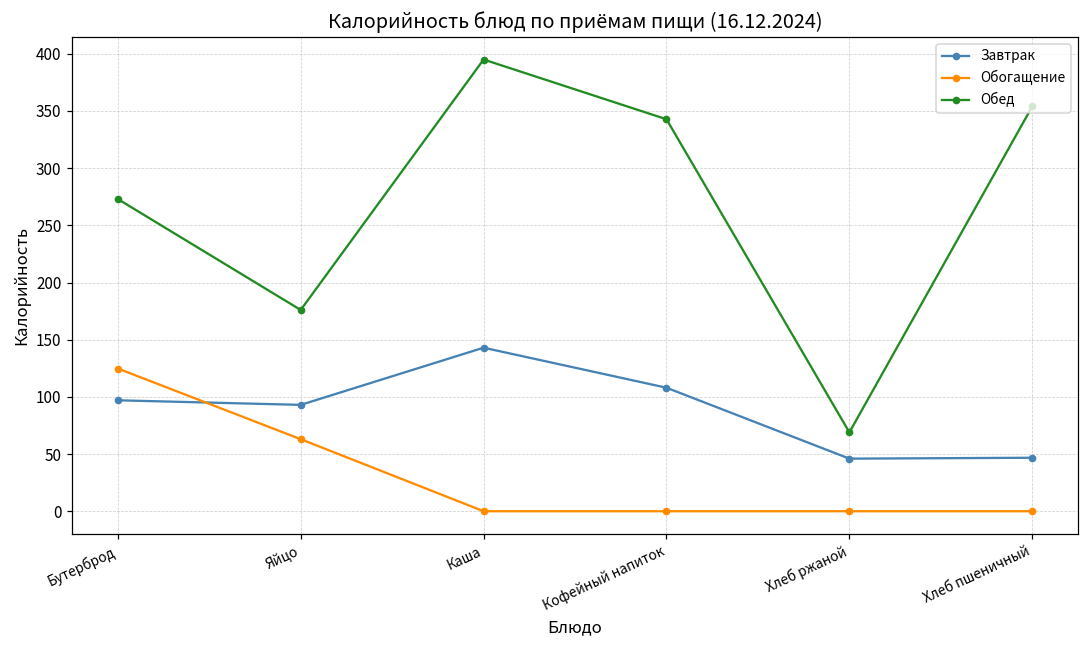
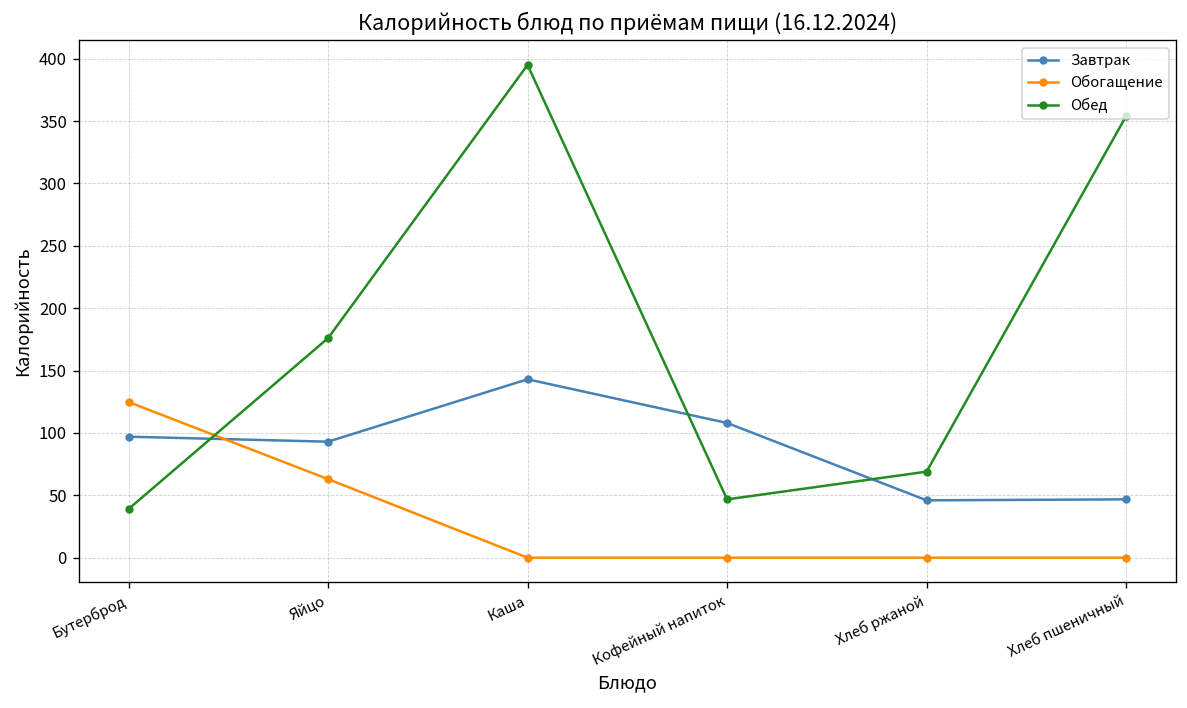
  {
    "Завтрак": {
      "Бутерброд": 97,
      "Яйцо": 93,
      "Каша": 143,
      "Кофейный напиток": 108,
      "Хлеб ржаной": 46,
      "Хлеб пшеничный": 47
    },
    "Обогащение": {
      "Бутерброд": 125,
      "Яйцо": 63,
      "Каша": 0,
      "Кофейный напиток": 0,
      "Хлеб ржаной": 0,
      "Хлеб пшеничный": 0
    },
    "Обед": {
-     "Бутерброд": 273,
+     "Бутерброд": 39,
      "Яйцо": 176,
      "Каша": 395,
-     "Кофейный напиток": 343,
+     "Кофейный напиток": 47,
      "Хлеб ржаной": 69
    }
  }
